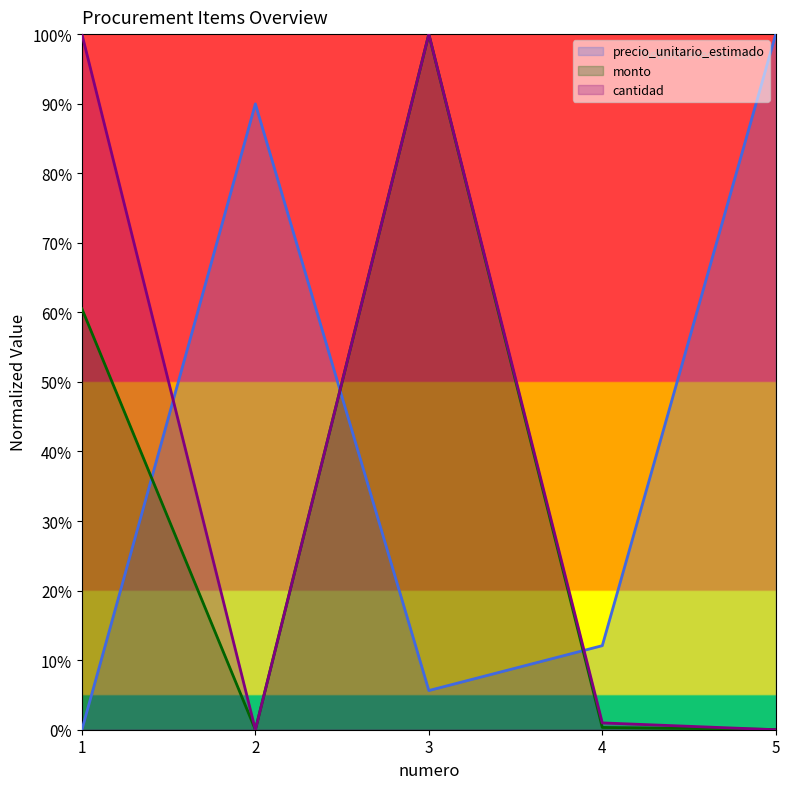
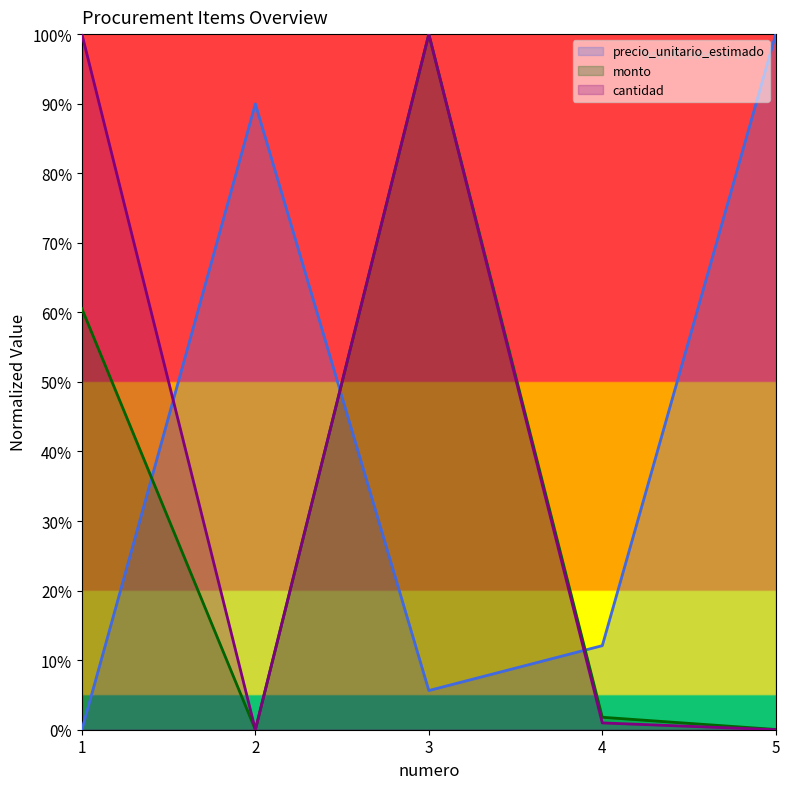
  {
    "monto": {
      "1": "61%",
-     "4": "0%"
+     "4": "2%"
    }
  }
